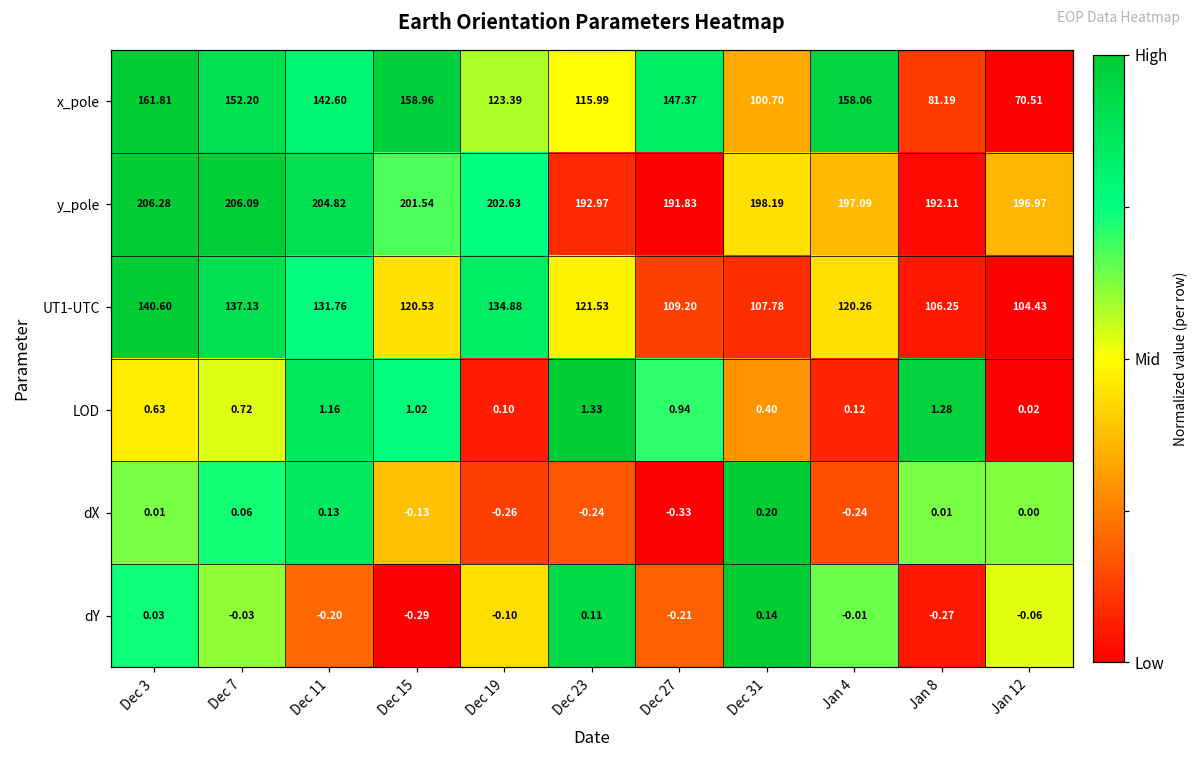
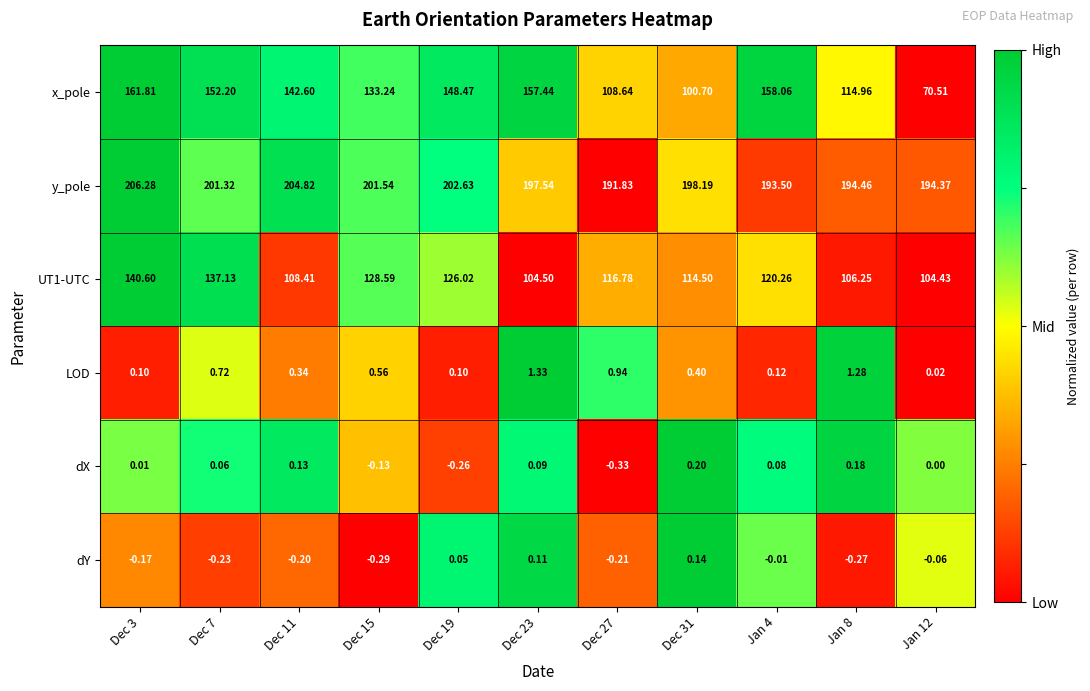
  {
    "x_pole": {
      "Dec 3": 161.81,
      "Dec 7": 152.20,
      "Dec 11": 142.60,
-     "Dec 15": 158.96,
-     "Dec 19": 123.39,
-     "Dec 23": 115.99,
-     "Dec 27": 147.37,
+     "Dec 15": 133.24,
+     "Dec 19": 148.47,
+     "Dec 23": 157.44,
+     "Dec 27": 108.64,
      "Dec 31": 100.70,
      "Jan 4": 158.06,
-     "Jan 8": 81.19,
+     "Jan 8": 114.96,
      "Jan 12": 70.51
    },
    "y_pole": {
      "Dec 3": 206.28,
-     "Dec 7": 206.09,
+     "Dec 7": 201.32,
      "Dec 11": 204.82,
      "Dec 15": 201.54,
      "Dec 19": 202.63,
-     "Dec 23": 192.97,
+     "Dec 23": 197.54,
      "Dec 27": 191.83,
      "Dec 31": 198.19,
-     "Jan 4": 197.09,
-     "Jan 8": 192.11,
-     "Jan 12": 196.97
+     "Jan 4": 193.50,
+     "Jan 8": 194.46,
+     "Jan 12": 194.37
    },
    "UT1-UTC": {
      "Dec 3": 140.60,
      "Dec 7": 137.13,
-     "Dec 11": 131.76,
-     "Dec 15": 120.53,
-     "Dec 19": 134.88,
-     "Dec 23": 121.53,
-     "Dec 27": 109.20,
-     "Dec 31": 107.78,
+     "Dec 11": 108.41,
+     "Dec 15": 128.59,
+     "Dec 19": 126.02,
+     "Dec 23": 104.50,
+     "Dec 27": 116.78,
+     "Dec 31": 114.50,
      "Jan 4": 120.26,
      "Jan 8": 106.25,
      "Jan 12": 104.43
    },
    "LOD": {
-     "Dec 3": 0.63,
+     "Dec 3": 0.10,
      "Dec 7": 0.72,
-     "Dec 11": 1.16,
-     "Dec 15": 1.02,
+     "Dec 11": 0.34,
+     "Dec 15": 0.56,
      "Dec 19": 0.10,
      "Dec 23": 1.33,
      "Dec 27": 0.94,
      "Dec 31": 0.40,
      "Jan 4": 0.12,
      "Jan 8": 1.28,
      "Jan 12": 0.02
    },
    "dX": {
      "Dec 3": 0.01,
      "Dec 7": 0.06,
      "Dec 11": 0.13,
      "Dec 15": -0.13,
      "Dec 19": -0.26,
-     "Dec 23": -0.24,
+     "Dec 23": 0.09,
      "Dec 27": -0.33,
      "Dec 31": 0.20,
-     "Jan 4": -0.24,
-     "Jan 8": 0.01,
+     "Jan 4": 0.08,
+     "Jan 8": 0.18,
      "Jan 12": 0.00
    },
    "dY": {
-     "Dec 3": 0.03,
-     "Dec 7": -0.03,
+     "Dec 3": -0.17,
+     "Dec 7": -0.23,
      "Dec 11": -0.20,
      "Dec 15": -0.29,
-     "Dec 19": -0.10,
+     "Dec 19": 0.05,
      "Dec 23": 0.11,
      "Dec 27": -0.21,
      "Dec 31": 0.14,
      "Jan 4": -0.01,
      "Jan 8": -0.27,
      "Jan 12": -0.06
    }
  }
